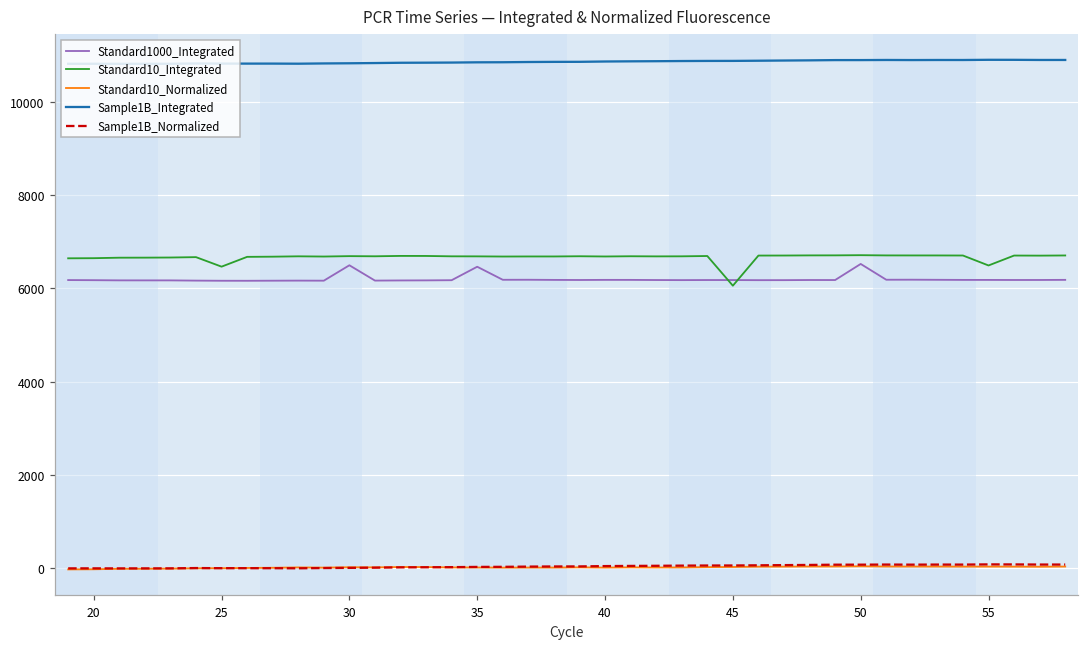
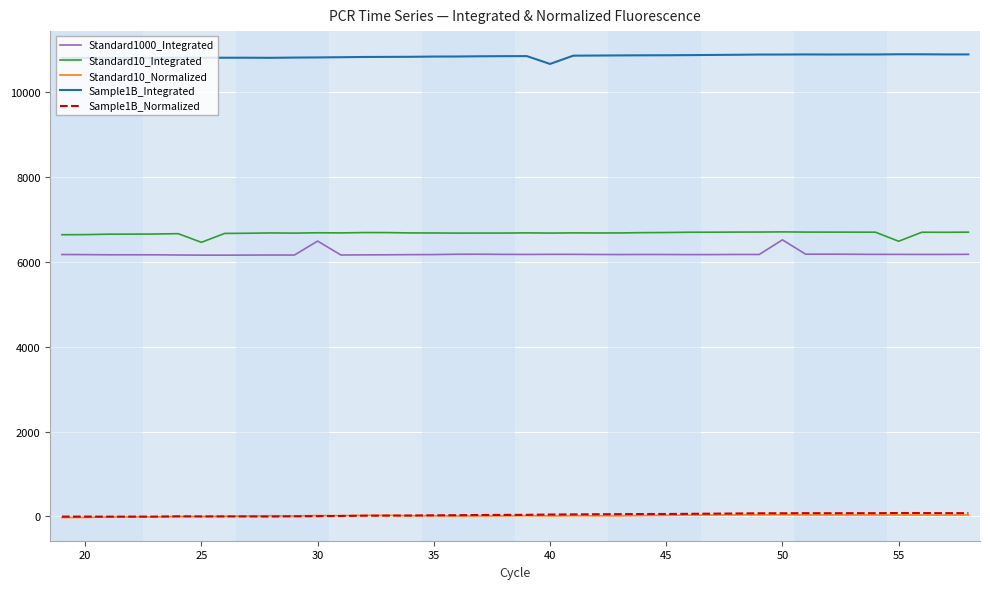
  {
    "Standard1000_Integrated": {
      "20": 6200,
      "25": 6200,
      "30": 6500,
-     "35": 6500,
+     "35": 6200,
      "40": 6200,
      "45": 6200,
      "50": 6500,
      "55": 6200
    },
    "Standard10_Integrated": {
      "20": 6600,
      "25": 6500,
      "30": 6700,
      "35": 6700,
      "40": 6700,
-     "45": 6100,
+     "45": 6700,
      "50": 6700,
      "55": 6500
    },
    "Sample1B_Integrated": {
      "30": 10800,
      "35": 10800,
-     "40": 10900,
+     "40": 10700,
      "45": 10900,
      "50": 10900,
      "55": 10900
    }
  }
